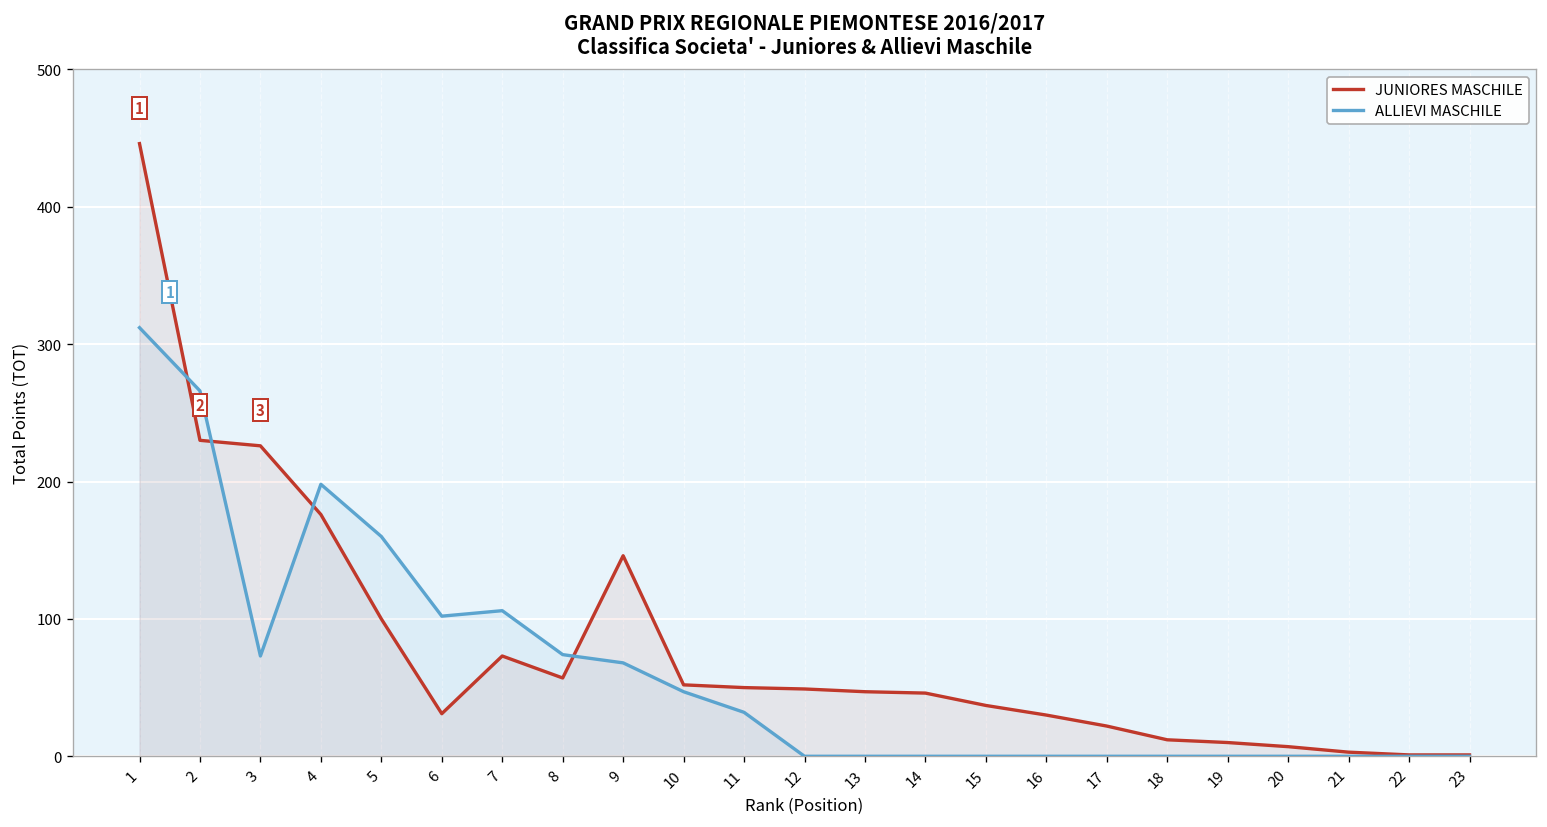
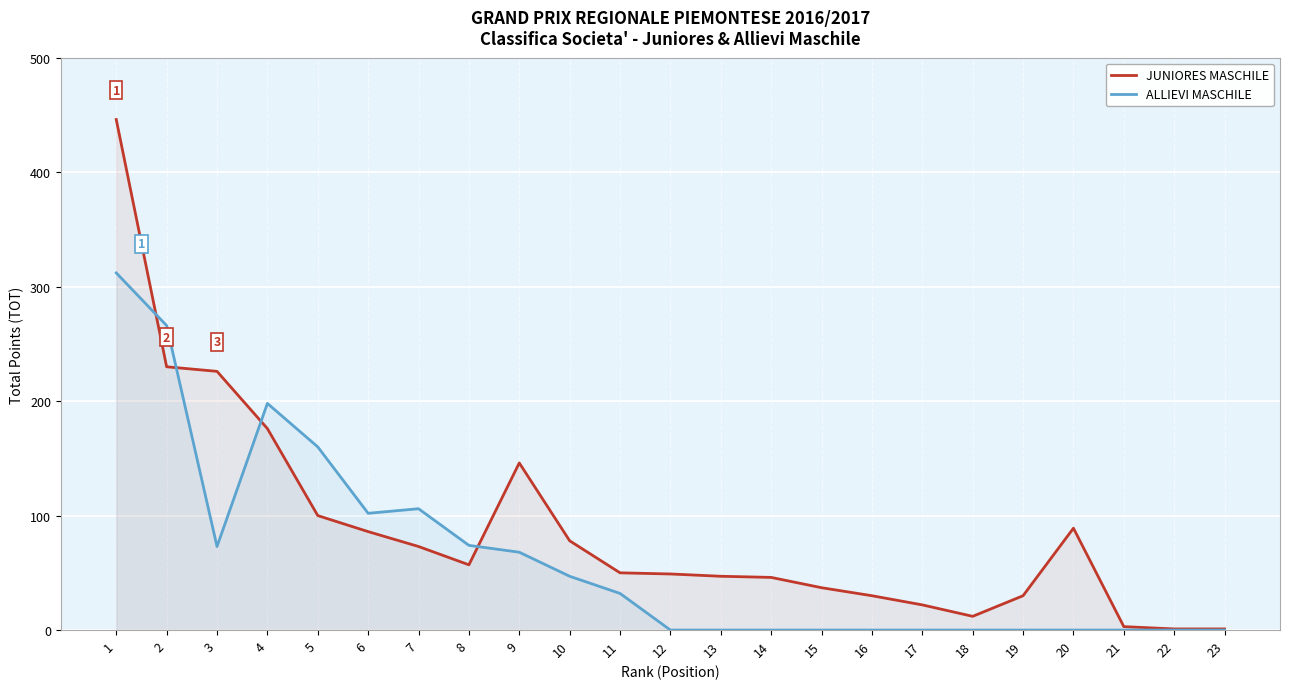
  {
    "JUNIORES MASCHILE": {
      "2": 230,
      "4": 176,
      "5": 100,
-     "6": 31,
+     "6": 86,
      "7": 73,
      "8": 57,
      "9": 146,
-     "10": 52,
+     "10": 78,
      "11": 50,
      "12": 49,
      "13": 47,
      "14": 46,
      "15": 37,
      "16": 30,
      "17": 22,
      "18": 12,
-     "19": 10,
-     "20": 7,
+     "19": 30,
+     "20": 89,
      "21": 3
    },
    "ALLIEVI MASCHILE": {
      "1": 312,
      "3": 73,
      "4": 198,
      "5": 160,
      "6": 102,
      "7": 106,
      "8": 74,
      "9": 68,
      "10": 47,
      "11": 32,
      "12": 0,
      "13": 0,
      "14": 0,
      "15": 0,
      "16": 0,
      "17": 0,
      "18": 0,
      "19": 0,
      "20": 0,
      "21": 0
    }
  }
